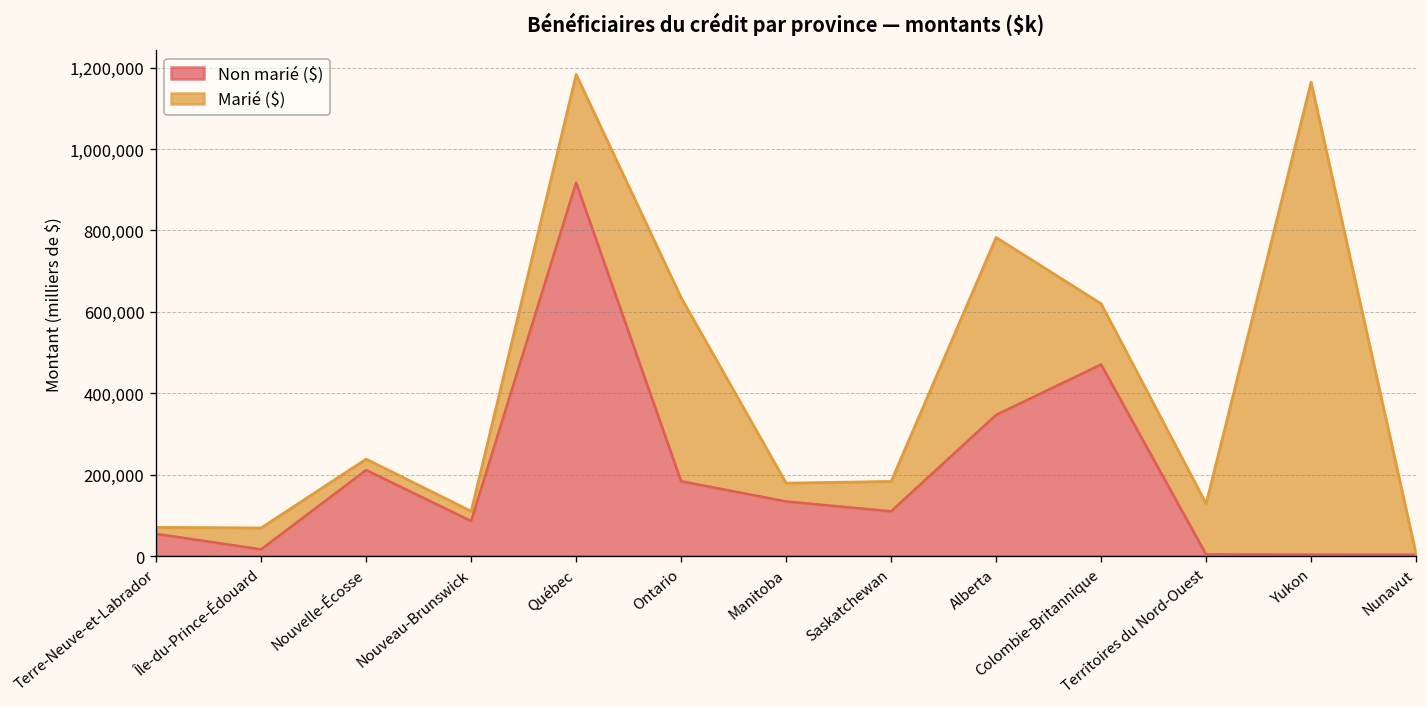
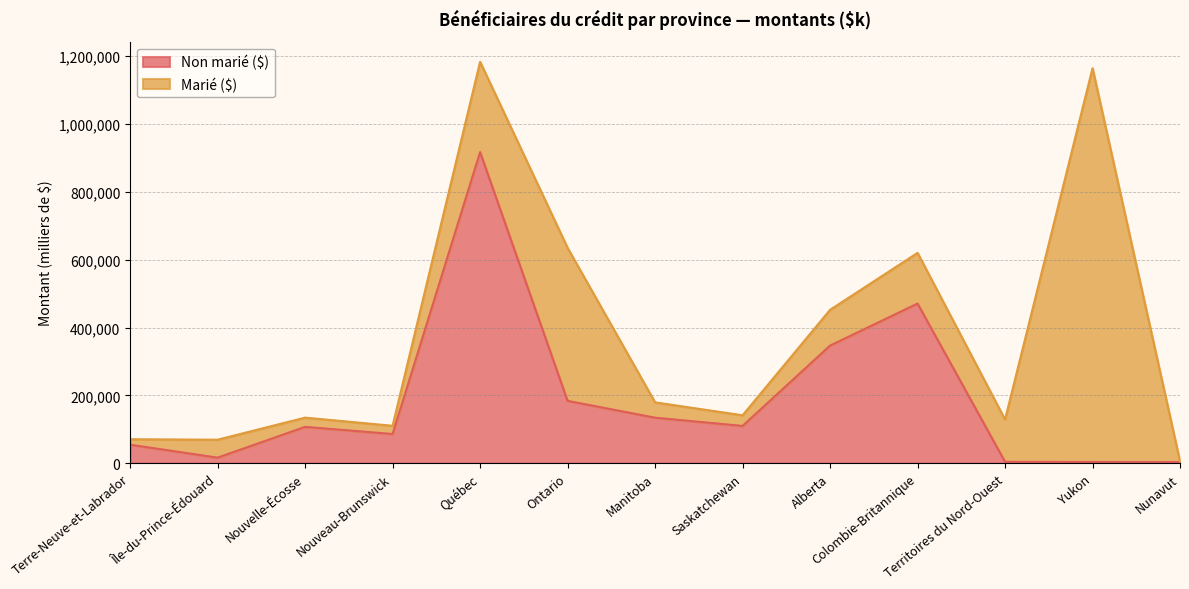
  {
    "Non marié ($)": {
      "Terre-Neuve-et-Labrador": "50,000",
      "Île-du-Prince-Édouard": "20,000",
-     "Nouvelle-Écosse": "210,000",
+     "Nouvelle-Écosse": "110,000",
      "Nouveau-Brunswick": "90,000",
      "Québec": "920,000",
      "Ontario": "180,000",
      "Manitoba": "130,000",
      "Saskatchewan": "110,000",
      "Alberta": "350,000",
      "Colombie-Britannique": "470,000",
      "Territoires du Nord-Ouest": "0",
      "Yukon": "0"
    },
    "Marié ($)": {
      "Terre-Neuve-et-Labrador": "20,000",
      "Île-du-Prince-Édouard": "50,000",
      "Nouvelle-Écosse": "30,000",
      "Nouveau-Brunswick": "20,000",
      "Québec": "270,000",
      "Ontario": "450,000",
      "Manitoba": "50,000",
-     "Saskatchewan": "70,000",
-     "Alberta": "440,000",
+     "Saskatchewan": "30,000",
+     "Alberta": "110,000",
      "Colombie-Britannique": "150,000",
      "Territoires du Nord-Ouest": "120,000",
      "Yukon": "1,160,000"
    }
  }
